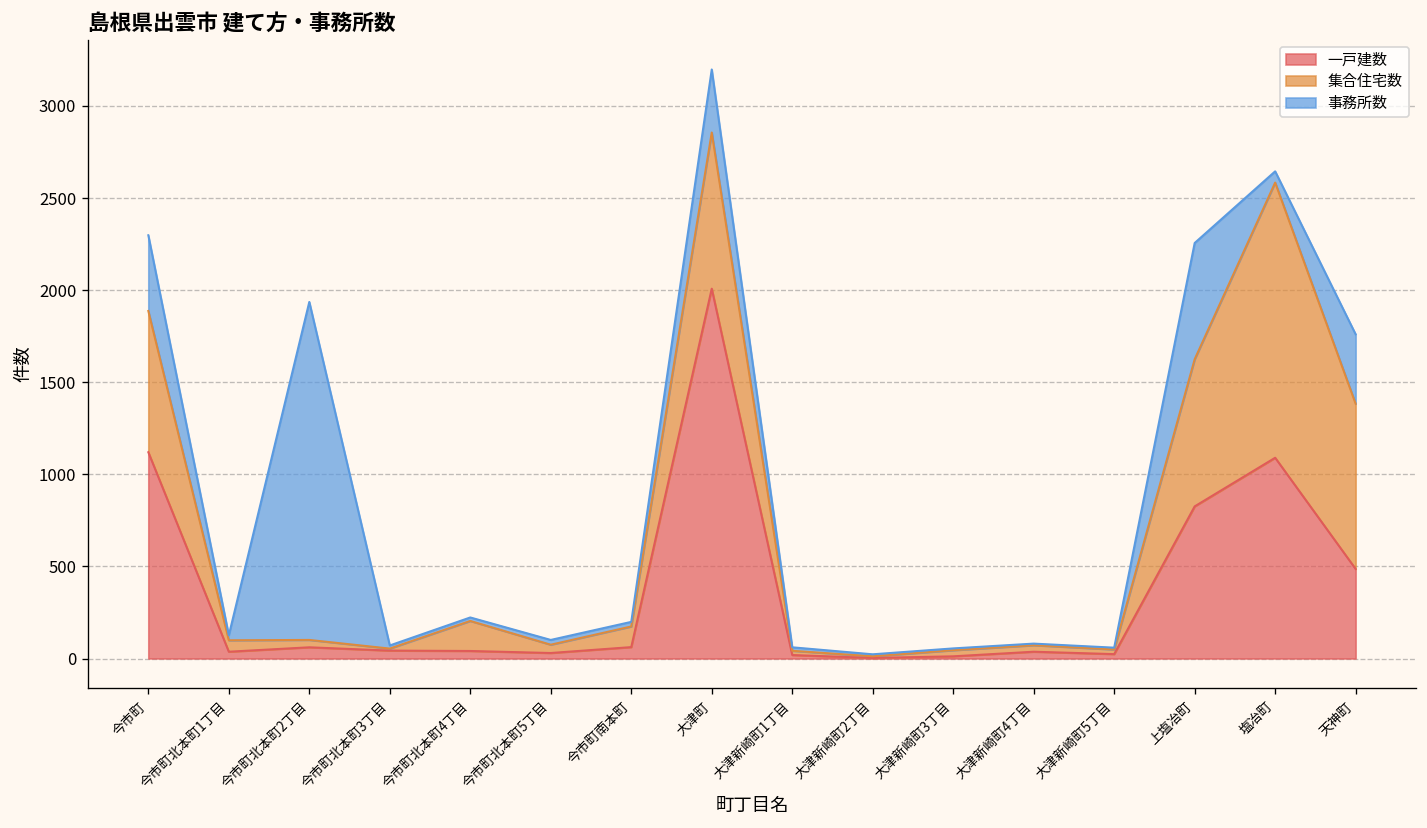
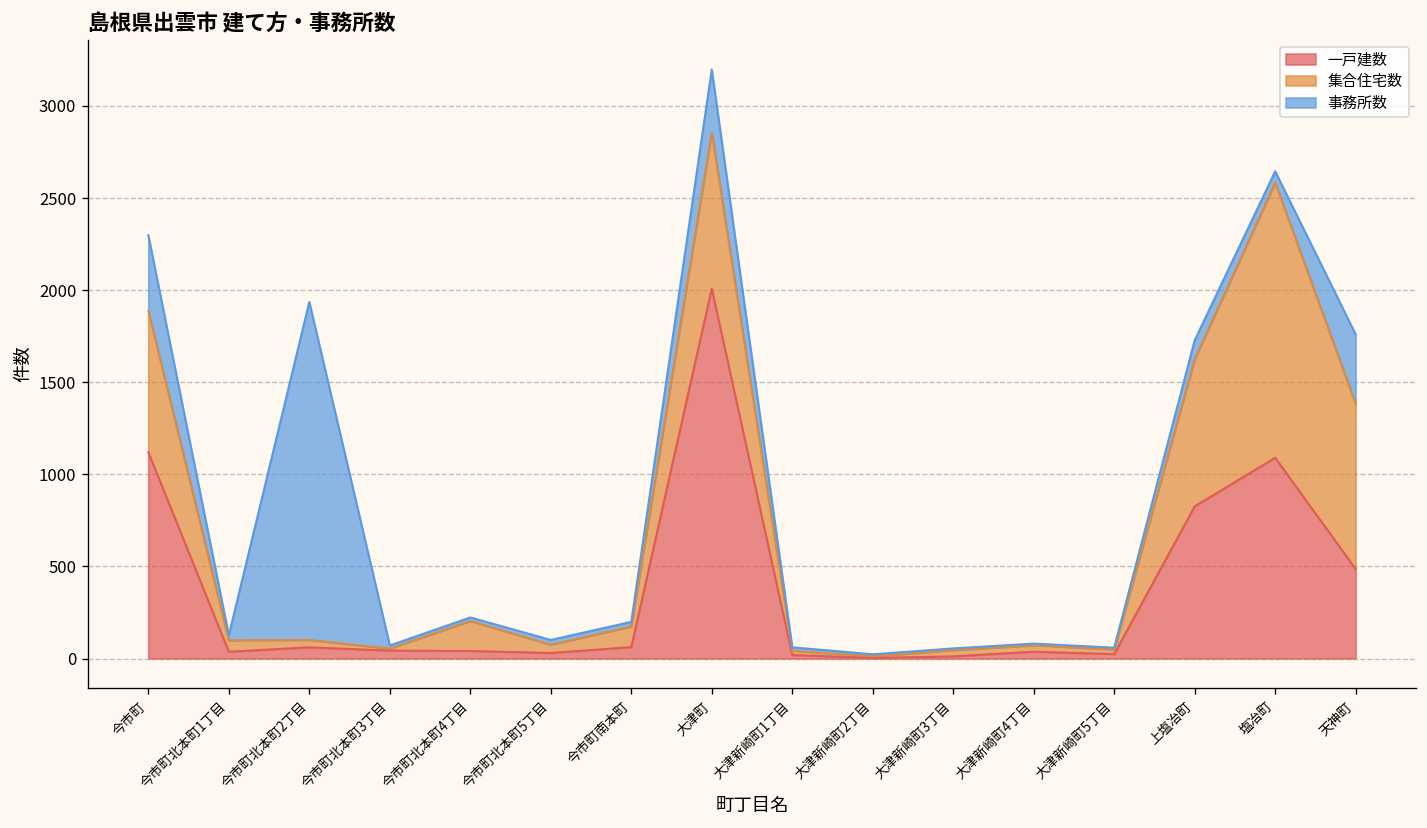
  {
    "事務所数": {
      "今市町": 410,
      "今市町北本町1丁目": 30,
      "今市町北本町2丁目": 1840,
      "今市町北本町3丁目": 20,
      "今市町北本町4丁目": 20,
      "今市町北本町5丁目": 30,
      "今市町南本町": 30,
      "大津町": 340,
      "大津新崎町1丁目": 20,
-     "上塩冶町": 630,
+     "上塩冶町": 100,
      "塩冶町": 60,
      "天神町": 380
    }
  }
